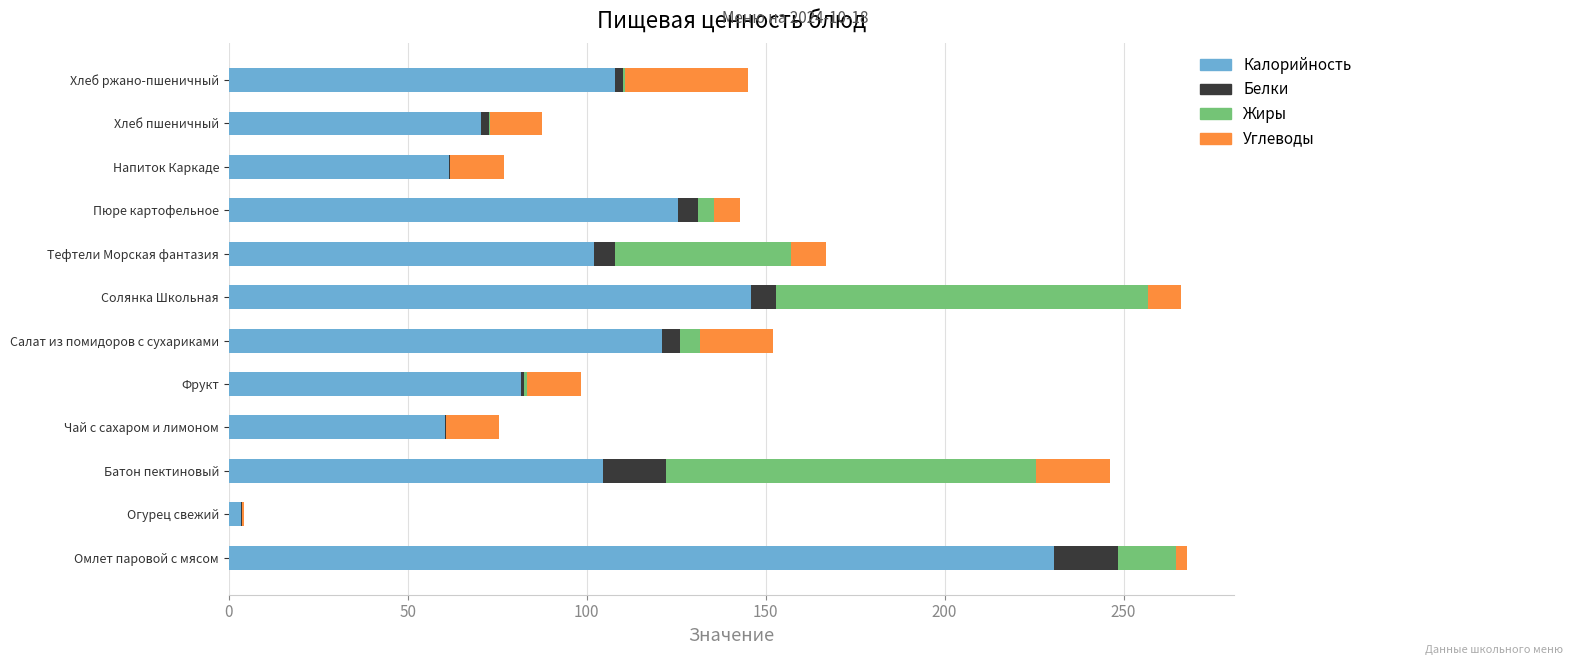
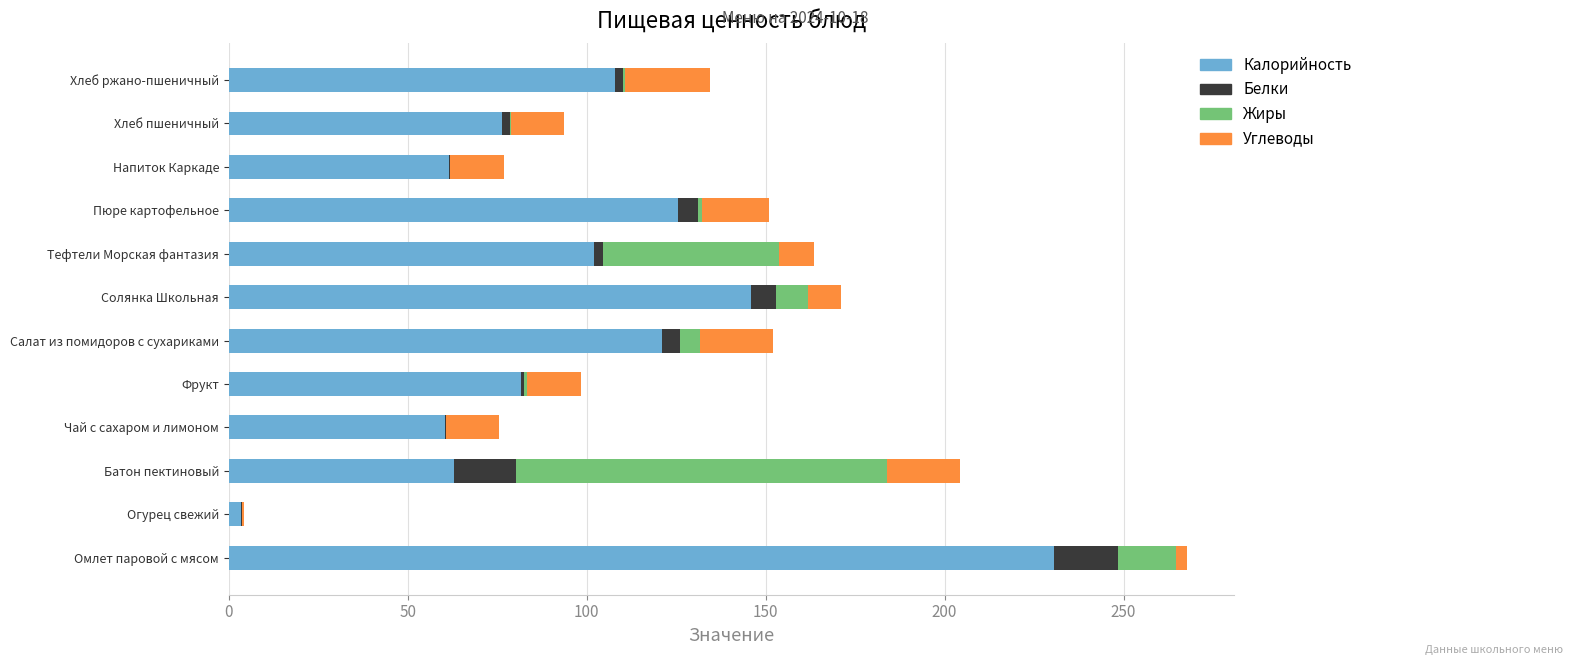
  {
    "Калорийность": {
      "Хлеб ржано-пшеничный": 108,
-     "Хлеб пшеничный": 70,
+     "Хлеб пшеничный": 76,
      "Напиток Каркаде": 62,
      "Пюре картофельное": 126,
      "Тефтели Морская фантазия": 102,
      "Солянка Школьная": 146,
      "Салат из помидоров с сухариками": 121,
      "Фрукт": 82,
      "Чай с сахаром и лимоном": 61,
-     "Батон пектиновый": 105,
+     "Батон пектиновый": 63,
      "Огурец свежий": 3,
      "Омлет паровой с мясом": 230
    },
    "Белки": {
      "Хлеб ржано-пшеничный": 2,
      "Хлеб пшеничный": 2,
      "Пюре картофельное": 5,
-     "Тефтели Морская фантазия": 6,
+     "Тефтели Морская фантазия": 2,
      "Солянка Школьная": 7,
      "Салат из помидоров с сухариками": 5,
      "Фрукт": 1,
      "Батон пектиновый": 18,
      "Омлет паровой с мясом": 18
    },
    "Жиры": {
      "Напиток Каркаде": 0,
-     "Пюре картофельное": 4,
+     "Пюре картофельное": 1,
      "Тефтели Морская фантазия": 49,
-     "Солянка Школьная": 104,
+     "Солянка Школьная": 9,
      "Салат из помидоров с сухариками": 6,
      "Фрукт": 1,
      "Батон пектиновый": 103,
      "Омлет паровой с мясом": 16
    },
    "Углеводы": {
-     "Хлеб ржано-пшеничный": 35,
+     "Хлеб ржано-пшеничный": 24,
      "Хлеб пшеничный": 15,
      "Напиток Каркаде": 15,
-     "Пюре картофельное": 7,
+     "Пюре картофельное": 19,
      "Тефтели Морская фантазия": 10,
      "Солянка Школьная": 9,
      "Салат из помидоров с сухариками": 20,
      "Фрукт": 15,
      "Чай с сахаром и лимоном": 15,
      "Батон пектиновый": 21,
      "Омлет паровой с мясом": 3
    }
  }
